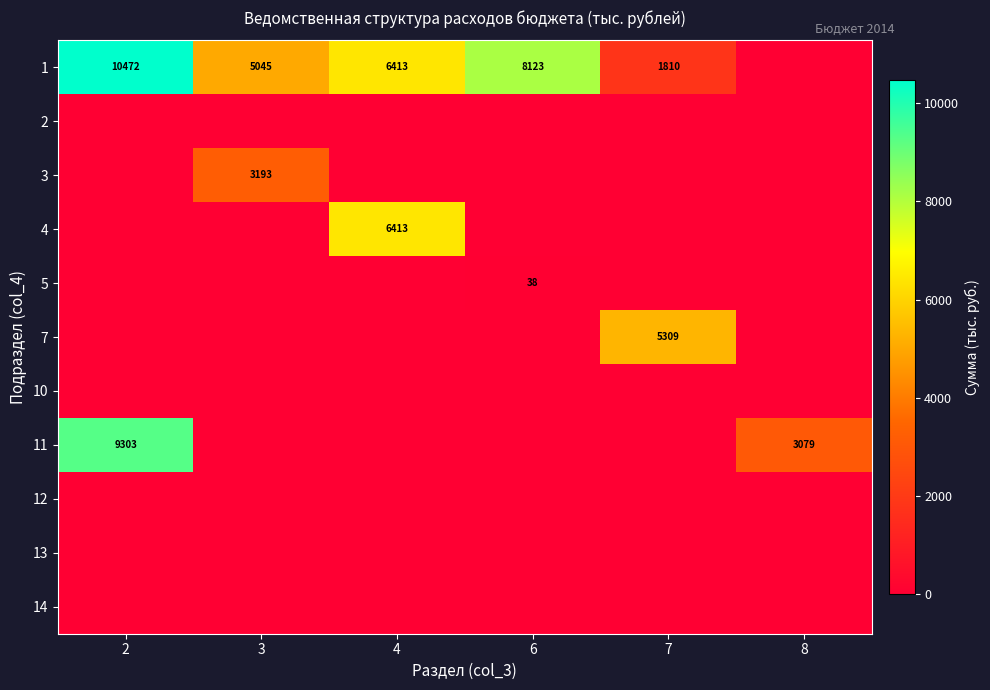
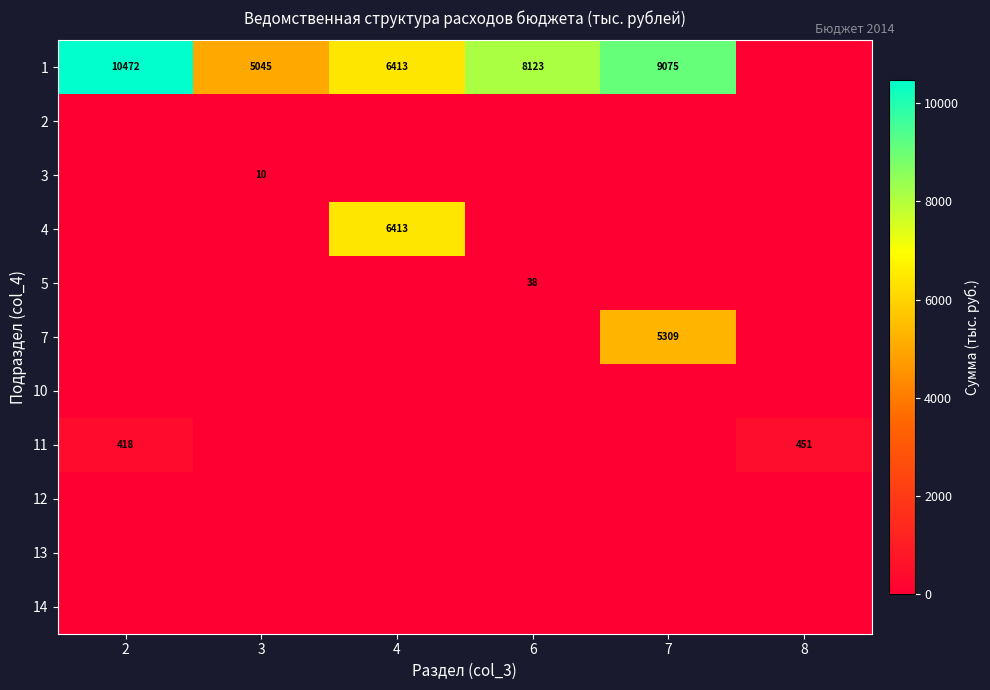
  {
    "1": {
      "2": 10472,
      "3": 5045,
      "4": 6413,
      "6": 8123,
-     "7": 1810
+     "7": 9075
    },
    "3": {
-     "3": 3193
+     "3": 10
    },
    "4": {
      "4": 6413
    },
    "5": {
      "6": 38
    },
    "7": {
      "7": 5309
    },
    "11": {
-     "2": 9303,
-     "8": 3079
+     "2": 418,
+     "8": 451
    }
  }
